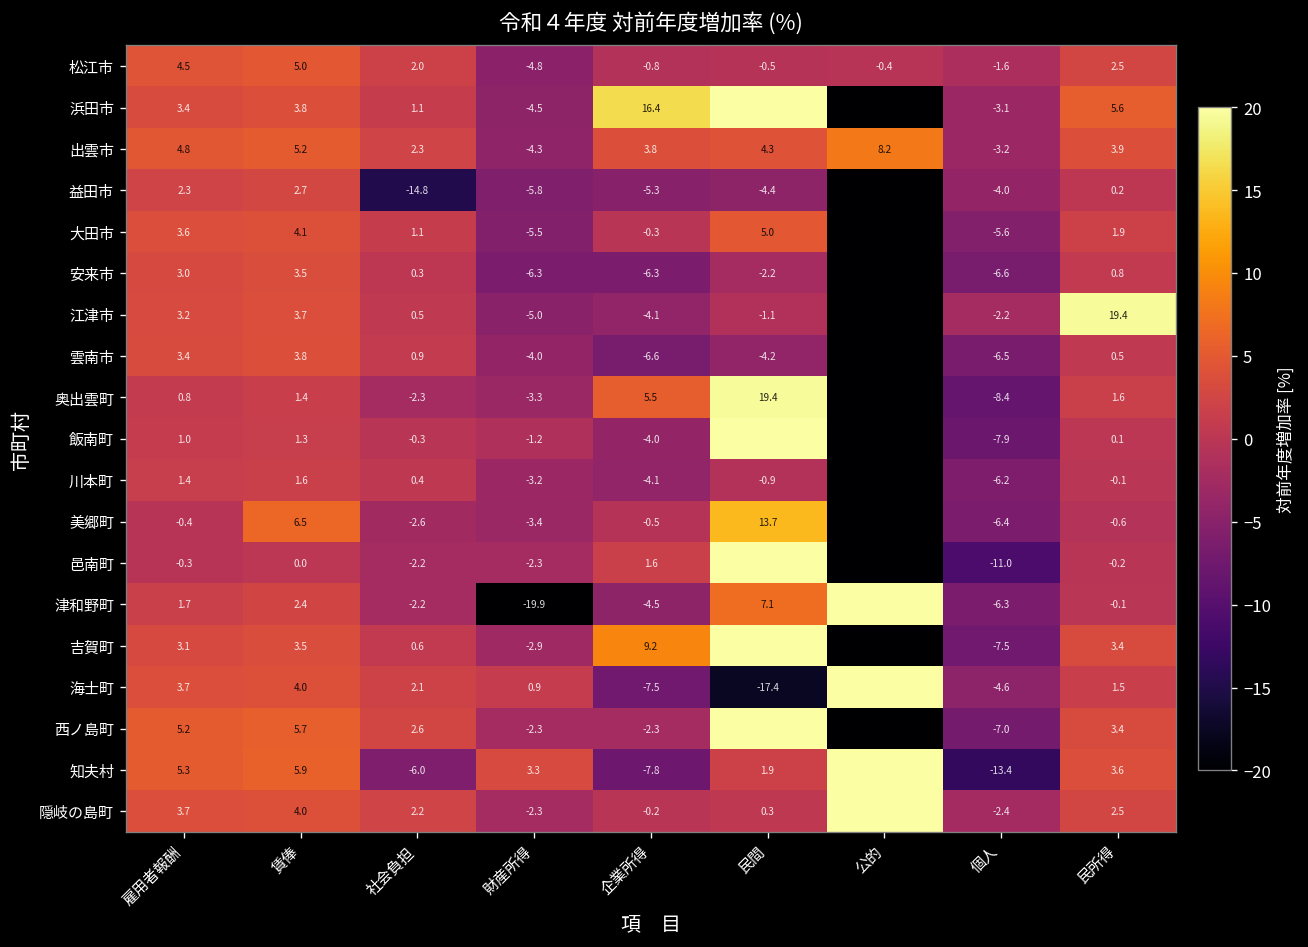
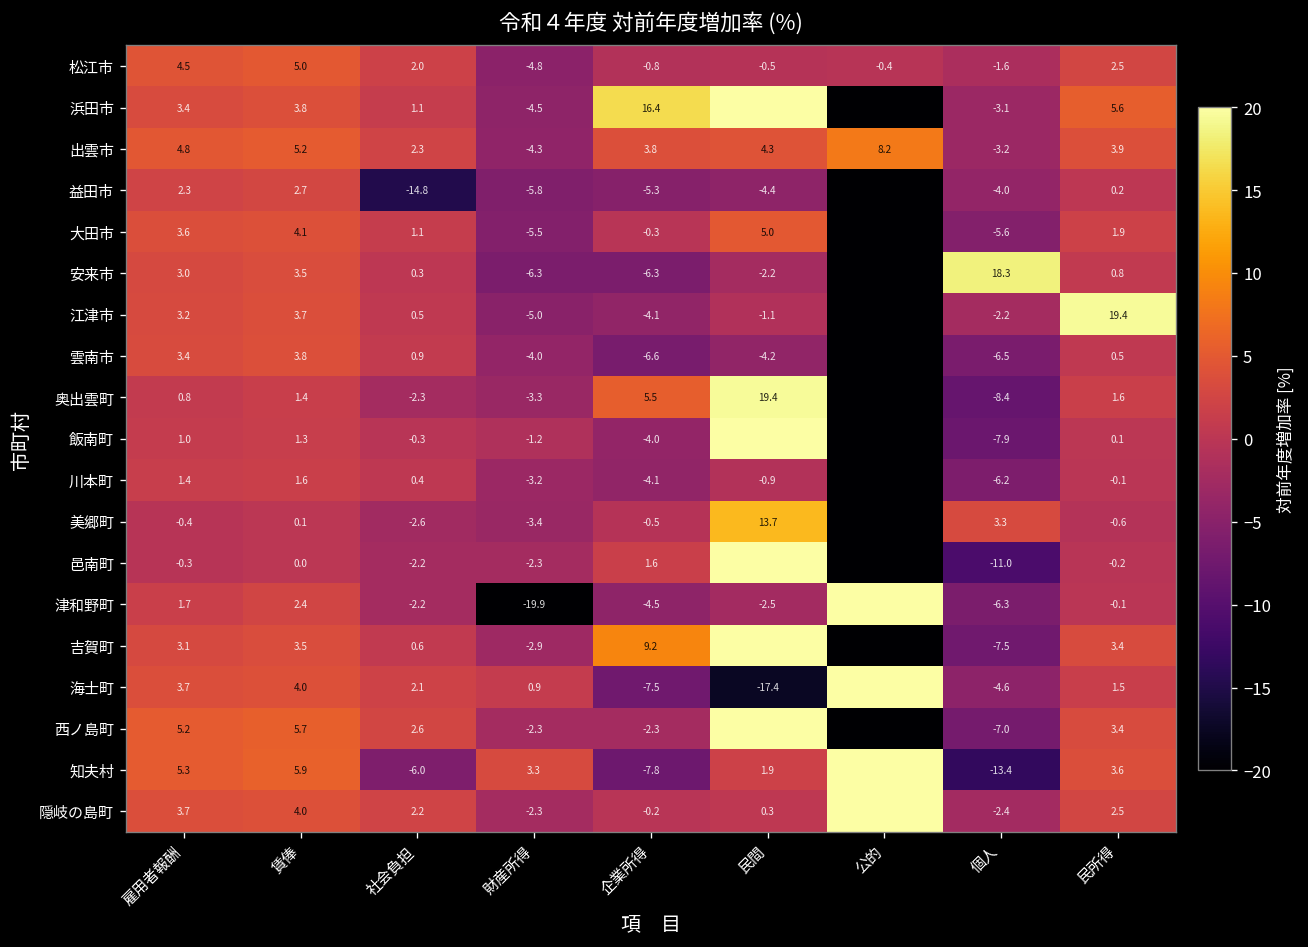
  {
    "松江市": {
      "雇用者報酬": 4.5,
      "賃俸": 5.0,
      "社会負担": 2.0,
      "財産所得": -4.8,
      "企業所得": -0.8,
      "民間": -0.5,
      "公的": -0.4,
      "個人": -1.6,
      "民所得": 2.5
    },
    "浜田市": {
      "雇用者報酬": 3.4,
      "賃俸": 3.8,
      "社会負担": 1.1,
      "財産所得": -4.5,
      "企業所得": 16.4,
      "個人": -3.1,
      "民所得": 5.6
    },
    "出雲市": {
      "雇用者報酬": 4.8,
      "賃俸": 5.2,
      "社会負担": 2.3,
      "財産所得": -4.3,
      "企業所得": 3.8,
      "民間": 4.3,
      "公的": 8.2,
      "個人": -3.2,
      "民所得": 3.9
    },
    "益田市": {
      "雇用者報酬": 2.3,
      "賃俸": 2.7,
      "社会負担": -14.8,
      "財産所得": -5.8,
      "企業所得": -5.3,
      "民間": -4.4,
      "個人": -4.0,
      "民所得": 0.2
    },
    "大田市": {
      "雇用者報酬": 3.6,
      "賃俸": 4.1,
      "社会負担": 1.1,
      "財産所得": -5.5,
      "企業所得": -0.3,
      "民間": 5.0,
      "個人": -5.6,
      "民所得": 1.9
    },
    "安来市": {
      "雇用者報酬": 3.0,
      "賃俸": 3.5,
      "社会負担": 0.3,
      "財産所得": -6.3,
      "企業所得": -6.3,
      "民間": -2.2,
-     "個人": -6.6,
+     "個人": 18.3,
      "民所得": 0.8
    },
    "江津市": {
      "雇用者報酬": 3.2,
      "賃俸": 3.7,
      "社会負担": 0.5,
      "財産所得": -5.0,
      "企業所得": -4.1,
      "民間": -1.1,
      "個人": -2.2,
      "民所得": 19.4
    },
    "雲南市": {
      "雇用者報酬": 3.4,
      "賃俸": 3.8,
      "社会負担": 0.9,
      "財産所得": -4.0,
      "企業所得": -6.6,
      "民間": -4.2,
      "個人": -6.5,
      "民所得": 0.5
    },
    "奥出雲町": {
      "雇用者報酬": 0.8,
      "賃俸": 1.4,
      "社会負担": -2.3,
      "財産所得": -3.3,
      "企業所得": 5.5,
      "民間": 19.4,
      "個人": -8.4,
      "民所得": 1.6
    },
    "飯南町": {
      "雇用者報酬": 1.0,
      "賃俸": 1.3,
      "社会負担": -0.3,
      "財産所得": -1.2,
      "企業所得": -4.0,
      "個人": -7.9,
      "民所得": 0.1
    },
    "川本町": {
      "雇用者報酬": 1.4,
      "賃俸": 1.6,
      "社会負担": 0.4,
      "財産所得": -3.2,
      "企業所得": -4.1,
      "民間": -0.9,
      "個人": -6.2,
      "民所得": -0.1
    },
    "美郷町": {
      "雇用者報酬": -0.4,
-     "賃俸": 6.5,
+     "賃俸": 0.1,
      "社会負担": -2.6,
      "財産所得": -3.4,
      "企業所得": -0.5,
      "民間": 13.7,
-     "個人": -6.4,
+     "個人": 3.3,
      "民所得": -0.6
    },
    "邑南町": {
      "雇用者報酬": -0.3,
      "賃俸": 0.0,
      "社会負担": -2.2,
      "財産所得": -2.3,
      "企業所得": 1.6,
      "個人": -11.0,
      "民所得": -0.2
    },
    "津和野町": {
      "雇用者報酬": 1.7,
      "賃俸": 2.4,
      "社会負担": -2.2,
      "財産所得": -19.9,
      "企業所得": -4.5,
-     "民間": 7.1,
+     "民間": -2.5,
      "個人": -6.3,
      "民所得": -0.1
    },
    "吉賀町": {
      "雇用者報酬": 3.1,
      "賃俸": 3.5,
      "社会負担": 0.6,
      "財産所得": -2.9,
      "企業所得": 9.2,
      "個人": -7.5,
      "民所得": 3.4
    },
    "海士町": {
      "雇用者報酬": 3.7,
      "賃俸": 4.0,
      "社会負担": 2.1,
      "財産所得": 0.9,
      "企業所得": -7.5,
      "民間": -17.4,
      "個人": -4.6,
      "民所得": 1.5
    },
    "西ノ島町": {
      "雇用者報酬": 5.2,
      "賃俸": 5.7,
      "社会負担": 2.6,
      "財産所得": -2.3,
      "企業所得": -2.3,
      "個人": -7.0,
      "民所得": 3.4
    },
    "知夫村": {
      "雇用者報酬": 5.3,
      "賃俸": 5.9,
      "社会負担": -6.0,
      "財産所得": 3.3,
      "企業所得": -7.8,
      "民間": 1.9,
      "個人": -13.4,
      "民所得": 3.6
    },
    "隠岐の島町": {
      "雇用者報酬": 3.7,
      "賃俸": 4.0,
      "社会負担": 2.2,
      "財産所得": -2.3,
      "企業所得": -0.2,
      "民間": 0.3,
      "個人": -2.4,
      "民所得": 2.5
    }
  }
